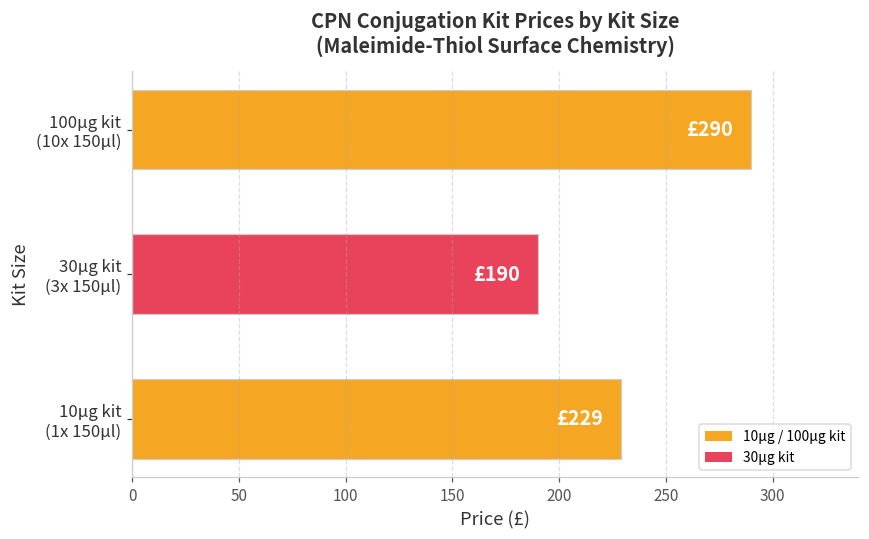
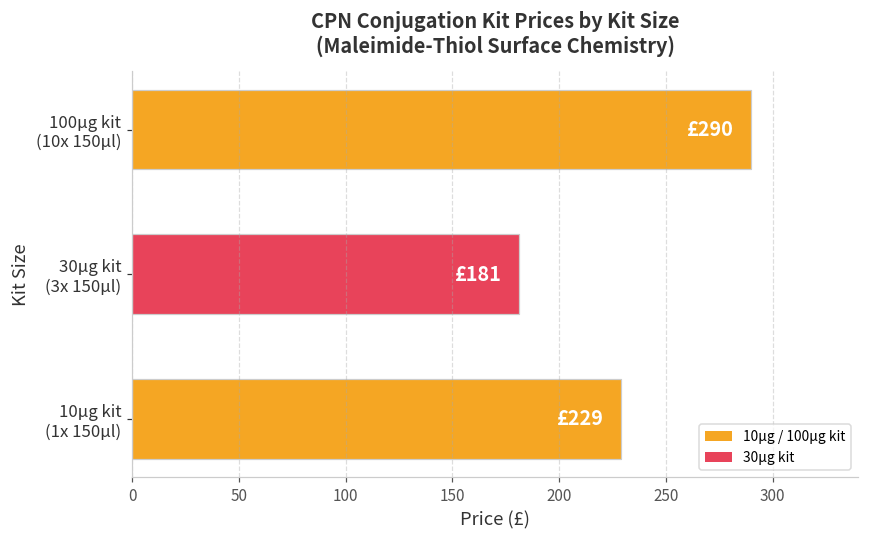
  {
    "100μg kit (10x 150μl)": "£290",
-   "30μg kit (3x 150μl)": "£190",
+   "30μg kit (3x 150μl)": "£181",
    "10μg kit (1x 150μl)": "£229"
  }
